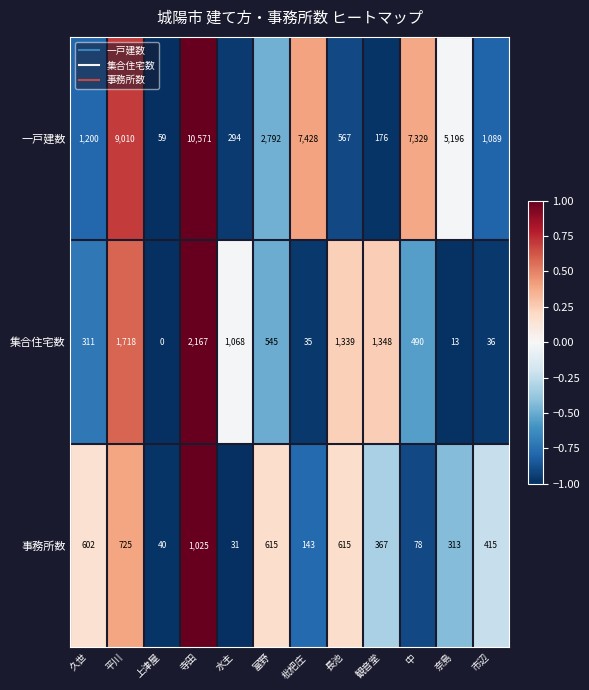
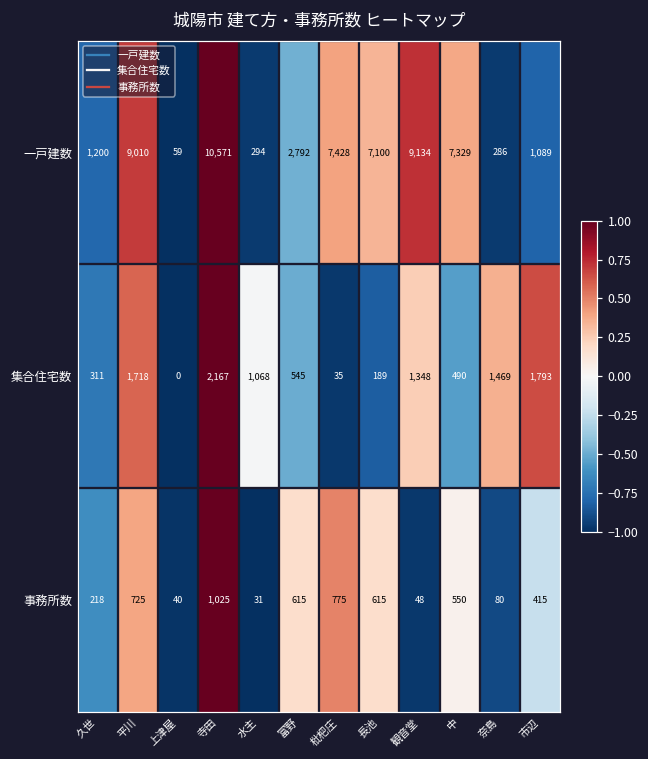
  {
    "一戸建数": {
      "久世": "1,200",
      "平川": "9,010",
      "上津屋": "59",
      "寺田": "10,571",
      "水主": "294",
      "富野": "2,792",
      "枇杷庄": "7,428",
-     "長池": "567",
-     "観音堂": "176",
+     "長池": "7,100",
+     "観音堂": "9,134",
      "中": "7,329",
-     "奈島": "5,196",
+     "奈島": "286",
      "市辺": "1,089"
    },
    "集合住宅数": {
      "久世": "311",
      "平川": "1,718",
      "上津屋": "0",
      "寺田": "2,167",
      "水主": "1,068",
      "富野": "545",
      "枇杷庄": "35",
-     "長池": "1,339",
+     "長池": "189",
      "観音堂": "1,348",
      "中": "490",
-     "奈島": "13",
-     "市辺": "36"
+     "奈島": "1,469",
+     "市辺": "1,793"
    },
    "事務所数": {
-     "久世": "602",
+     "久世": "218",
      "平川": "725",
      "上津屋": "40",
      "寺田": "1,025",
      "水主": "31",
      "富野": "615",
-     "枇杷庄": "143",
+     "枇杷庄": "775",
      "長池": "615",
-     "観音堂": "367",
-     "中": "78",
-     "奈島": "313",
+     "観音堂": "48",
+     "中": "550",
+     "奈島": "80",
      "市辺": "415"
    }
  }
